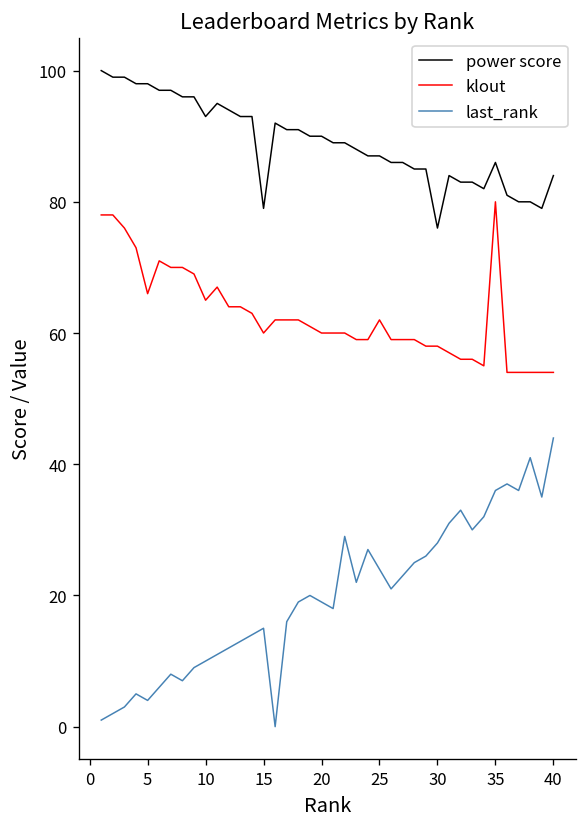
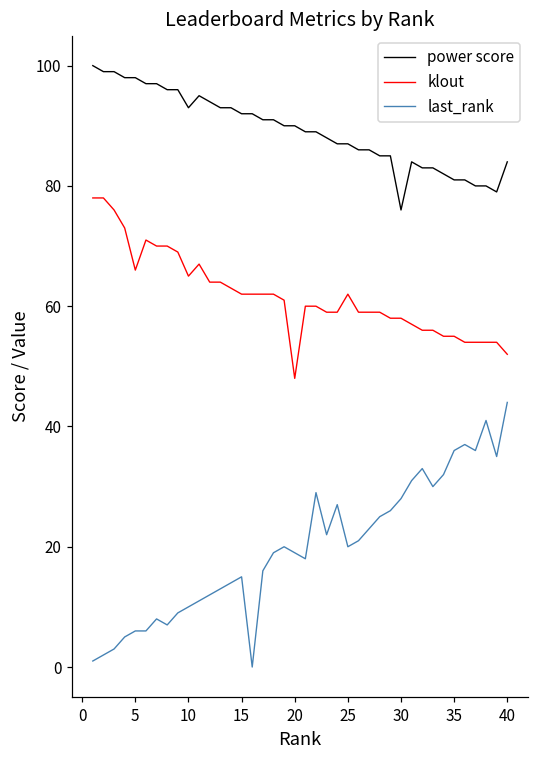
  {
    "power score": {
      "5": 98,
      "10": 93,
-     "15": 79,
+     "15": 92,
      "20": 90,
      "25": 87,
      "30": 76,
-     "35": 86,
+     "35": 81,
      "40": 84
    },
    "klout": {
      "5": 66,
      "10": 65,
-     "15": 60,
-     "20": 60,
+     "15": 62,
+     "20": 48,
      "25": 62,
      "30": 58,
-     "35": 80,
-     "40": 54
+     "35": 55,
+     "40": 52
    },
    "last_rank": {
-     "5": 4,
+     "5": 6,
      "10": 10,
      "15": 15,
      "20": 19,
-     "25": 24,
+     "25": 20,
      "30": 28,
      "35": 36,
      "40": 44
    }
  }
